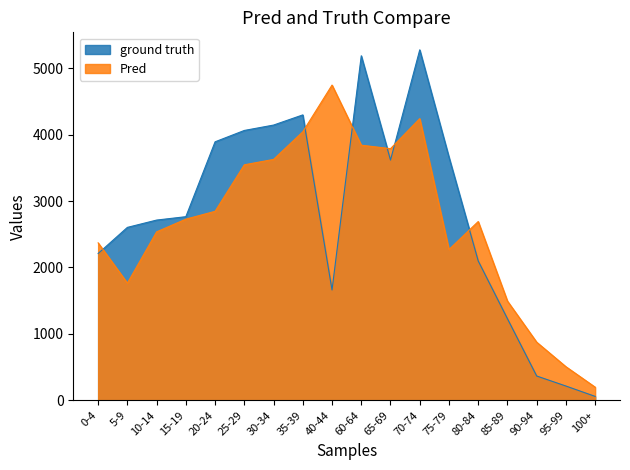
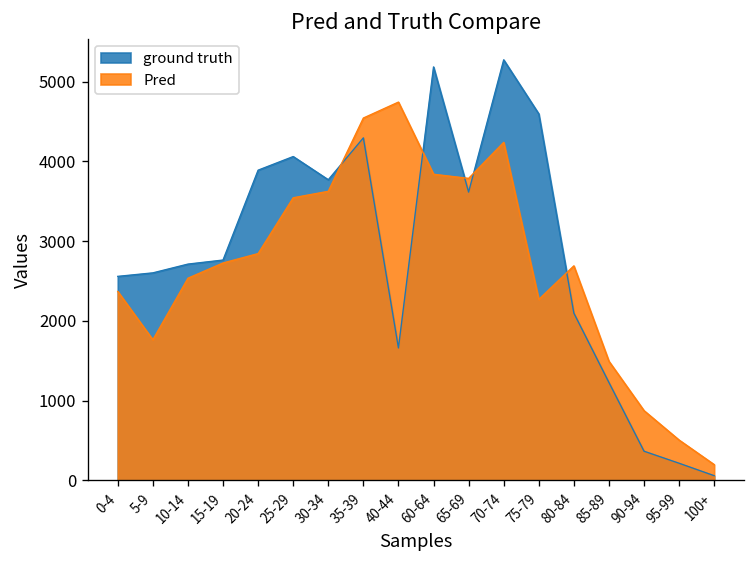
  {
    "ground truth": {
-     "0-4": 2200,
+     "0-4": 2600,
      "5-9": 2600,
      "10-14": 2700,
      "20-24": 3900,
      "25-29": 4100,
-     "30-34": 4100,
+     "30-34": 3800,
      "35-39": 4300,
      "40-44": 1700,
      "60-64": 5200,
      "65-69": 3600,
      "70-74": 5300,
-     "75-79": 3700,
+     "75-79": 4600,
      "80-84": 2100,
      "85-89": 1200,
      "90-94": 400,
      "95-99": 200,
      "100+": 100
    },
    "Pred": {
      "0-4": 2400,
      "5-9": 1800,
      "10-14": 2500,
      "20-24": 2800,
      "25-29": 3500,
      "30-34": 3600,
-     "35-39": 4000,
+     "35-39": 4500,
      "40-44": 4700,
      "60-64": 3800,
      "65-69": 3800,
      "70-74": 4200,
      "75-79": 2300,
      "80-84": 2700,
      "85-89": 1500,
      "90-94": 900,
      "95-99": 500,
      "100+": 200
    }
  }
